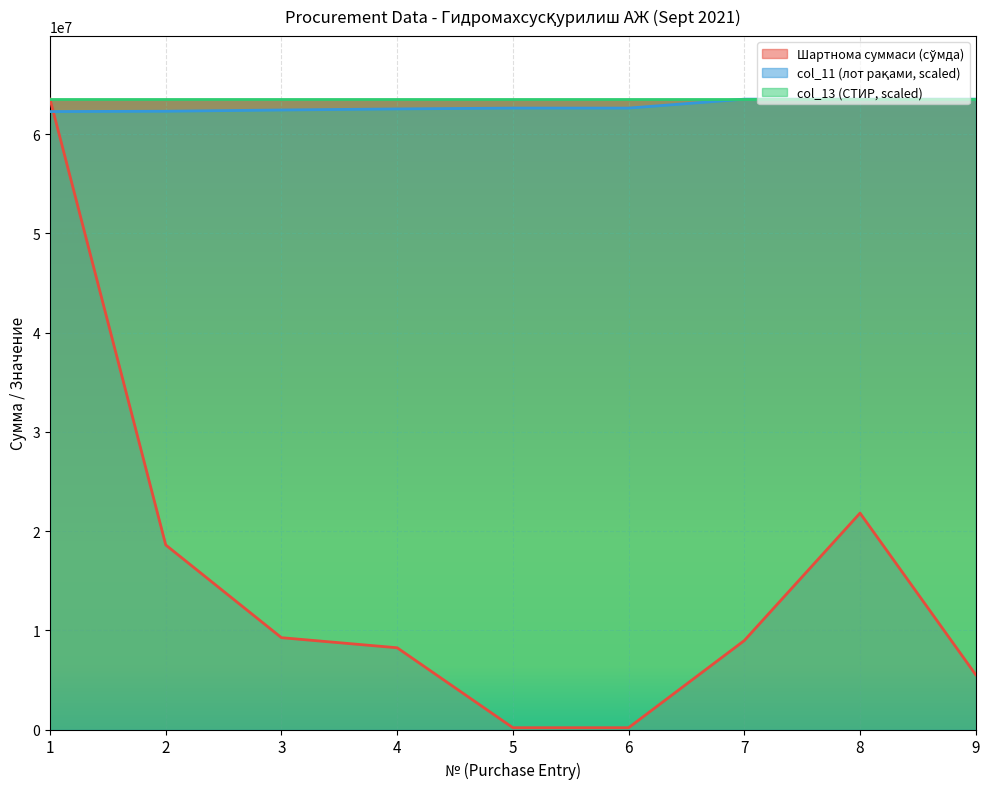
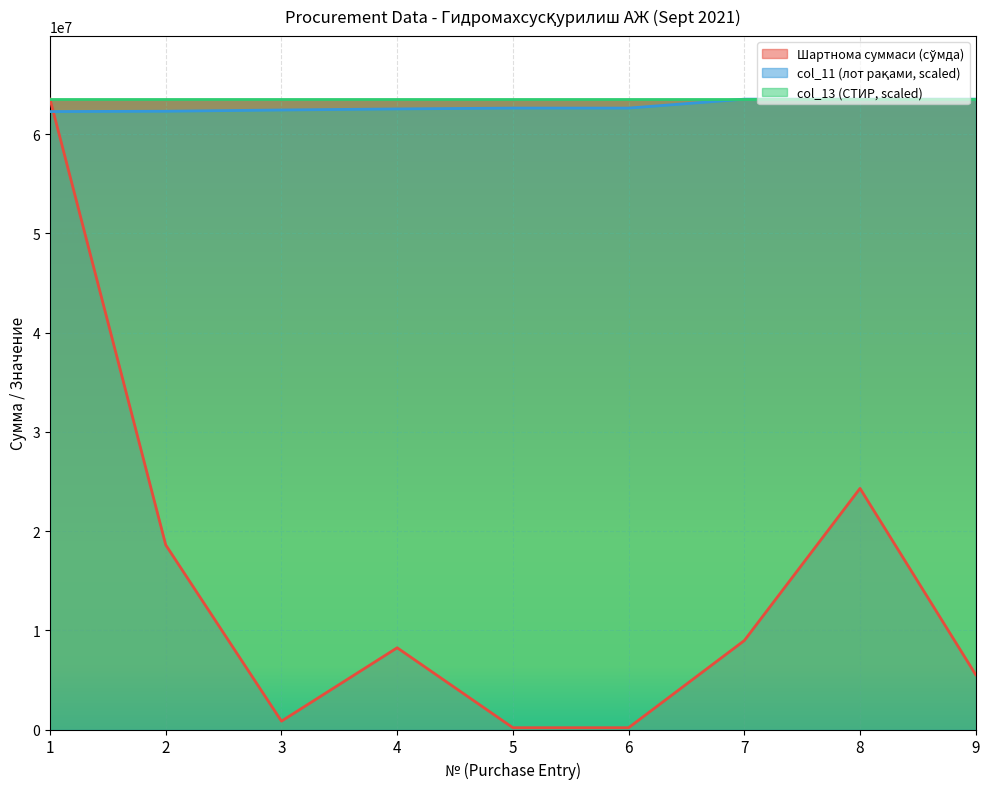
  {
    "Шартнома суммаси (сўмда)": {
      "2": 19000000,
-     "3": 9000000,
+     "3": 1000000,
      "4": 8000000,
      "5": 0,
      "6": 0,
      "7": 9000000,
-     "8": 22000000,
+     "8": 24000000,
      "9": 6000000
    },
    "col_11 (лот рақами, scaled)": {
      "1": 62000000,
      "2": 62000000,
      "3": 62000000,
      "4": 63000000,
      "5": 63000000,
      "6": 63000000
    },
    "col_13 (СТИР, scaled)": {
      "2": 64000000,
      "3": 64000000,
      "4": 64000000,
      "5": 64000000,
      "6": 64000000
    }
  }
